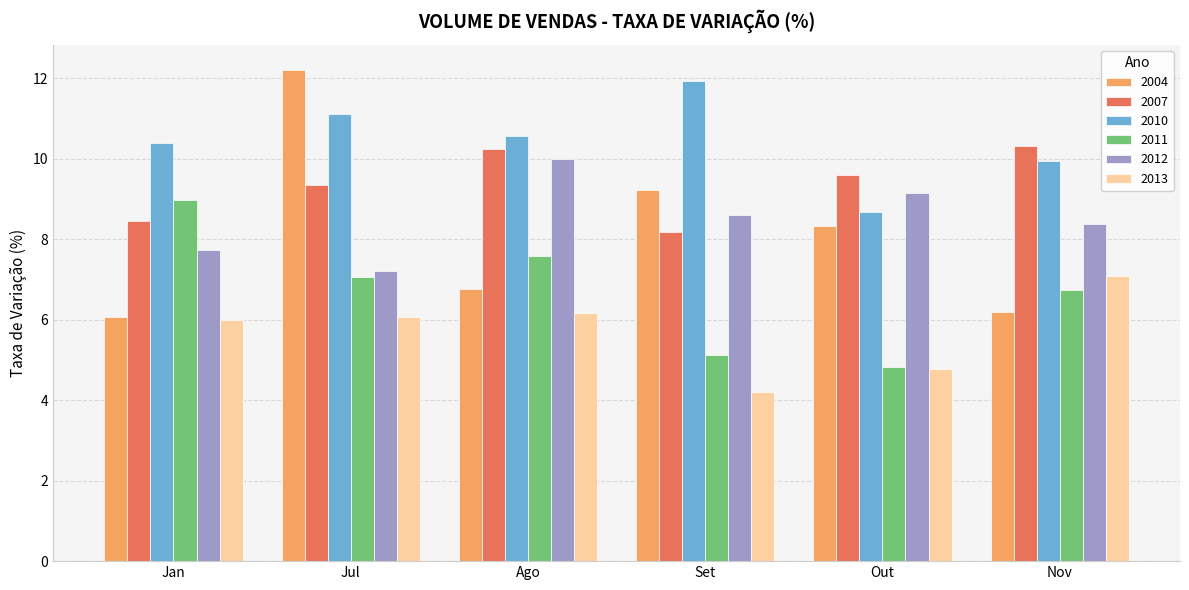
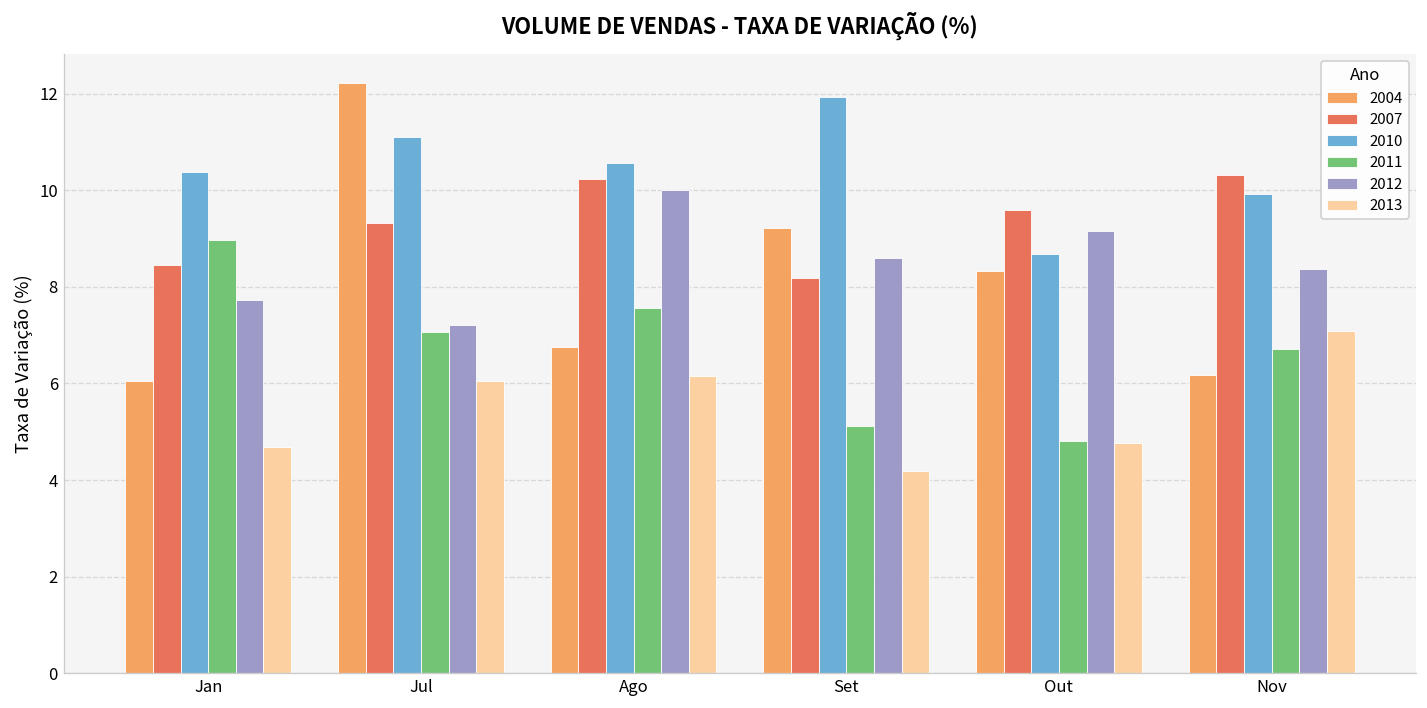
  {
    "2011": {
      "Jan": 9.0,
      "Jul": 7.1,
      "Ago": 7.6,
      "Set": 5.1,
      "Out": 4.8,
      "Nov": 6.7
    },
    "2013": {
-     "Jan": 6.0,
+     "Jan": 4.7,
      "Jul": 6.1,
      "Ago": 6.2,
      "Set": 4.2,
      "Out": 4.8,
      "Nov": 7.1
    }
  }
